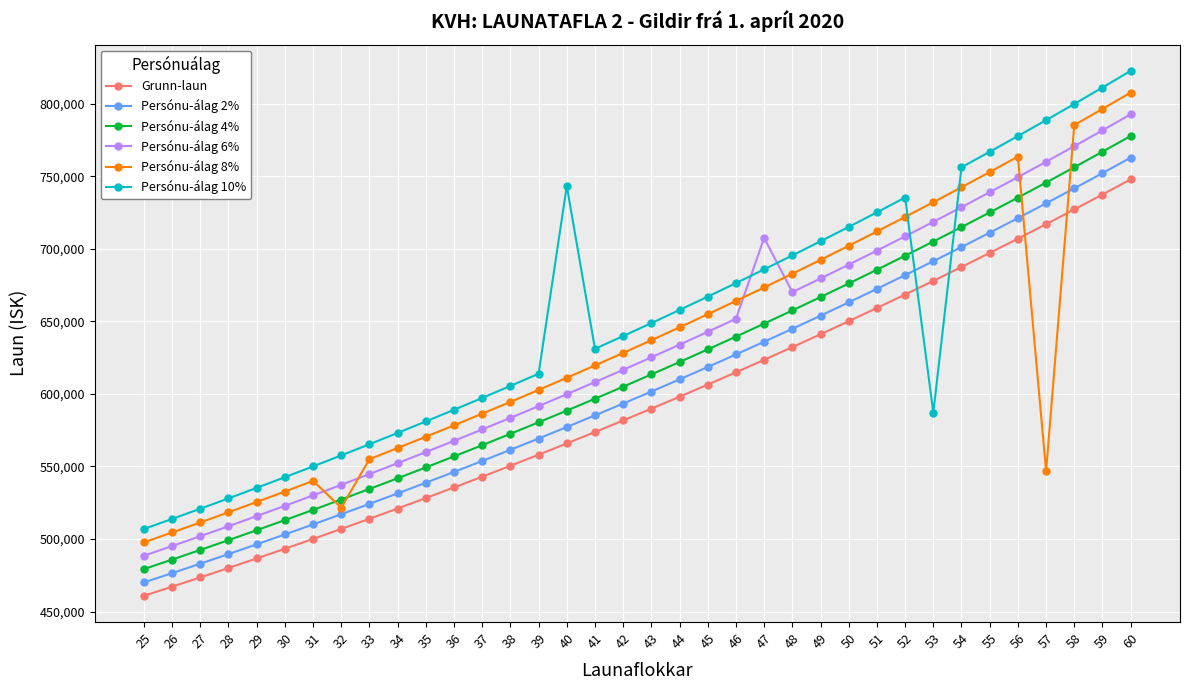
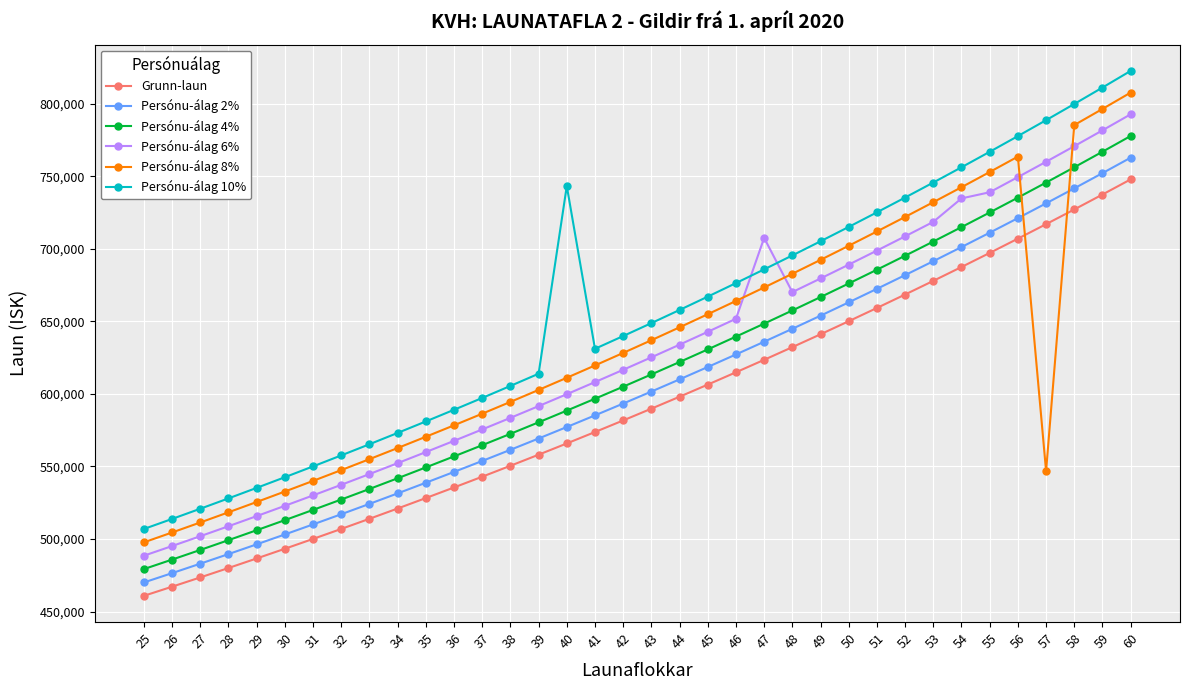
  {
    "Persónu-álag 6%": {
      "25": "488,000",
      "26": "495,000",
      "27": "502,000",
      "28": "509,000",
      "29": "516,000",
      "30": "523,000",
      "31": "530,000",
      "32": "537,000",
      "33": "545,000",
      "34": "552,000",
      "35": "560,000",
      "36": "568,000",
      "37": "576,000",
      "38": "583,000",
      "39": "592,000",
      "40": "600,000",
      "41": "608,000",
      "42": "617,000",
      "43": "625,000",
      "44": "634,000",
      "45": "643,000",
      "46": "652,000",
      "47": "708,000",
      "48": "670,000",
      "49": "680,000",
      "50": "689,000",
      "51": "699,000",
      "52": "709,000",
      "53": "719,000",
-     "54": "729,000",
+     "54": "735,000",
      "55": "739,000",
      "56": "749,000",
      "57": "760,000",
      "58": "771,000",
      "59": "782,000",
      "60": "793,000"
    },
    "Persónu-álag 8%": {
      "25": "498,000",
      "26": "504,000",
      "27": "511,000",
      "28": "518,000",
      "29": "525,000",
      "30": "533,000",
      "31": "540,000",
-     "32": "522,000",
+     "32": "547,000",
      "33": "555,000",
      "34": "563,000",
      "35": "570,000",
      "36": "578,000",
      "37": "586,000",
      "38": "595,000",
      "39": "603,000",
      "40": "611,000",
      "41": "620,000",
      "42": "628,000",
      "43": "637,000",
      "44": "646,000",
      "45": "655,000",
      "46": "664,000",
      "47": "673,000",
      "48": "683,000",
      "49": "692,000",
      "50": "702,000",
      "51": "712,000",
      "52": "722,000",
      "53": "732,000",
      "54": "743,000",
      "55": "753,000",
      "56": "764,000",
      "57": "547,000",
      "58": "785,000",
      "59": "796,000",
      "60": "808,000"
    },
    "Persónu-álag 10%": {
      "25": "507,000",
      "26": "514,000",
      "27": "521,000",
      "28": "528,000",
      "29": "535,000",
      "30": "543,000",
      "31": "550,000",
      "32": "558,000",
      "33": "565,000",
      "34": "573,000",
      "35": "581,000",
      "36": "589,000",
      "37": "597,000",
      "38": "606,000",
      "39": "614,000",
      "40": "743,000",
      "41": "631,000",
      "42": "640,000",
      "43": "649,000",
      "44": "658,000",
      "45": "667,000",
      "46": "676,000",
      "47": "686,000",
      "48": "695,000",
      "49": "705,000",
      "50": "715,000",
      "51": "725,000",
      "52": "735,000",
-     "53": "587,000",
+     "53": "746,000",
      "54": "756,000",
      "55": "767,000",
      "56": "778,000",
      "57": "789,000",
      "58": "800,000",
      "59": "811,000",
      "60": "823,000"
    }
  }
